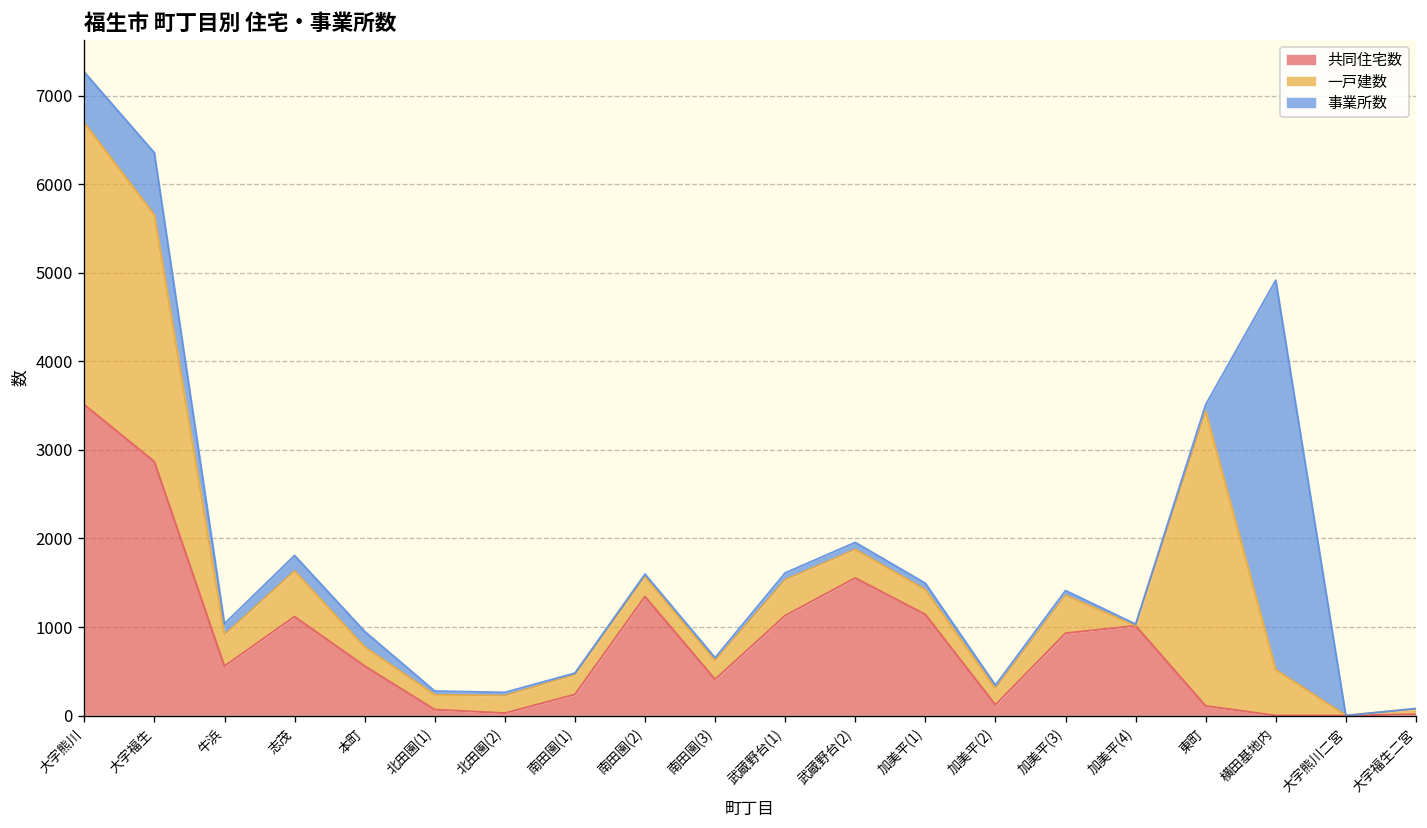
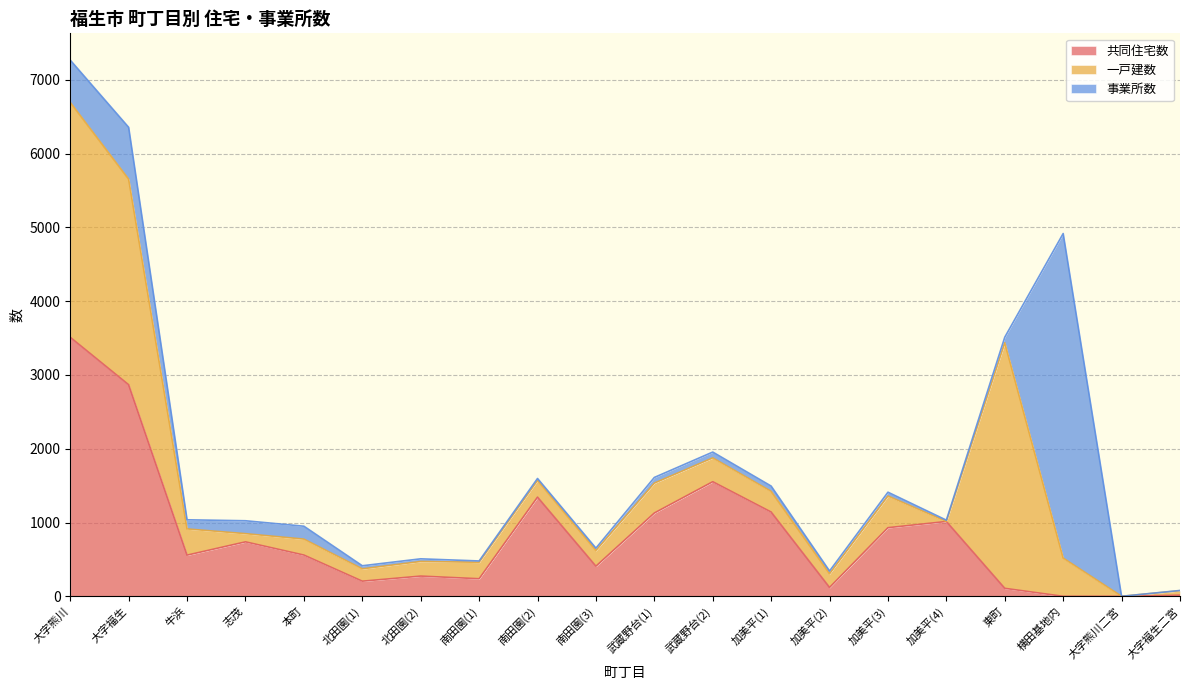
  {
    "共同住宅数": {
      "大字熊川": 3500,
      "大字福生": 2900,
      "牛浜": 600,
-     "志茂": 1100,
+     "志茂": 700,
      "本町": 600,
-     "北田園(1)": 100,
-     "北田園(2)": 0,
+     "北田園(1)": 200,
+     "北田園(2)": 300,
      "南田園(1)": 200,
      "南田園(2)": 1300,
      "南田園(3)": 400,
      "武蔵野台(1)": 1100,
      "武蔵野台(2)": 1600,
      "加美平(1)": 1100,
      "加美平(2)": 100,
      "加美平(3)": 900,
      "東町": 100,
      "横田基地内": 0,
      "大字福生二宮": 0
    },
    "一戸建数": {
      "大字熊川": 3200,
      "大字福生": 2800,
      "牛浜": 400,
-     "志茂": 500,
+     "志茂": 100,
      "本町": 200,
      "北田園(1)": 200,
      "北田園(2)": 200,
      "武蔵野台(1)": 400,
      "武蔵野台(2)": 300,
      "加美平(1)": 300,
      "加美平(2)": 200,
      "加美平(3)": 400,
      "東町": 3300,
      "横田基地内": 500
    },
    "事業所数": {
      "大字熊川": 600,
      "大字福生": 700,
      "牛浜": 100,
      "志茂": 200,
      "本町": 200,
      "北田園(1)": 0,
      "北田園(2)": 0,
      "武蔵野台(1)": 100,
      "武蔵野台(2)": 100,
      "加美平(1)": 100,
      "加美平(2)": 0,
      "加美平(3)": 100,
      "東町": 100,
      "横田基地内": 4400
    }
  }
